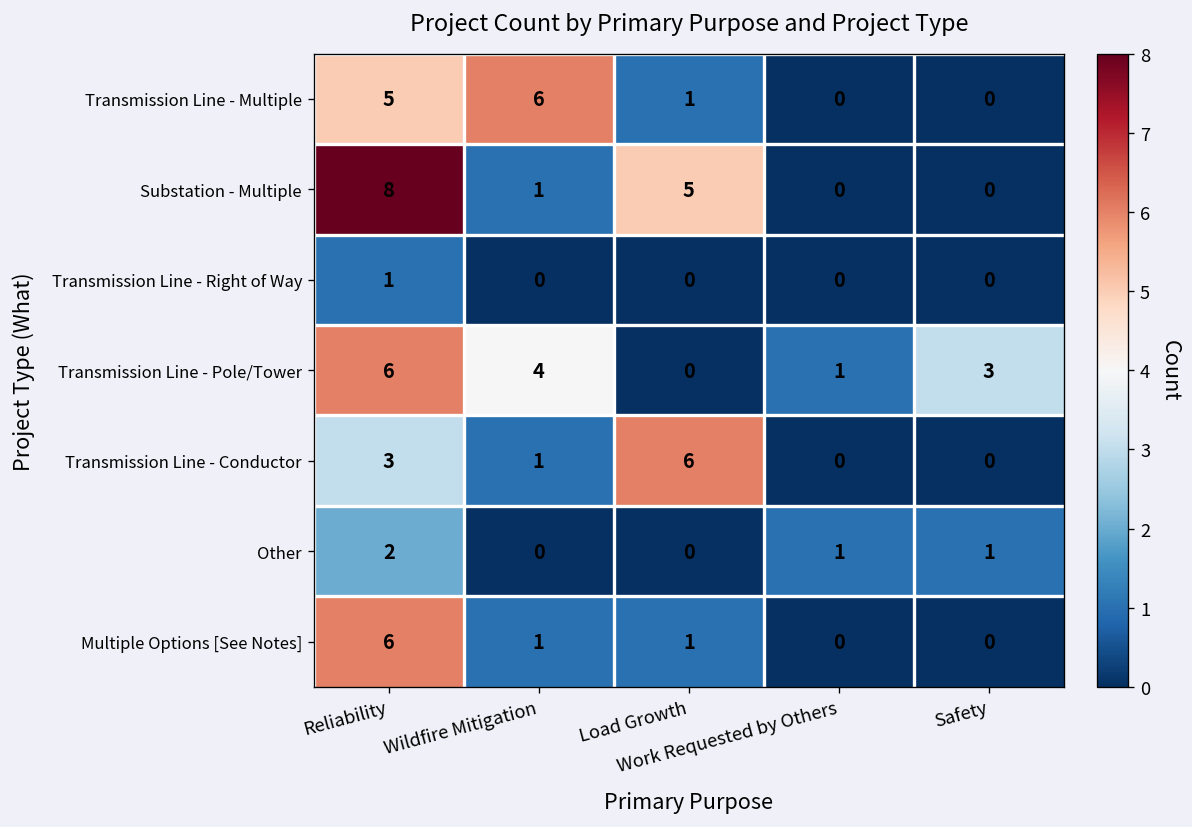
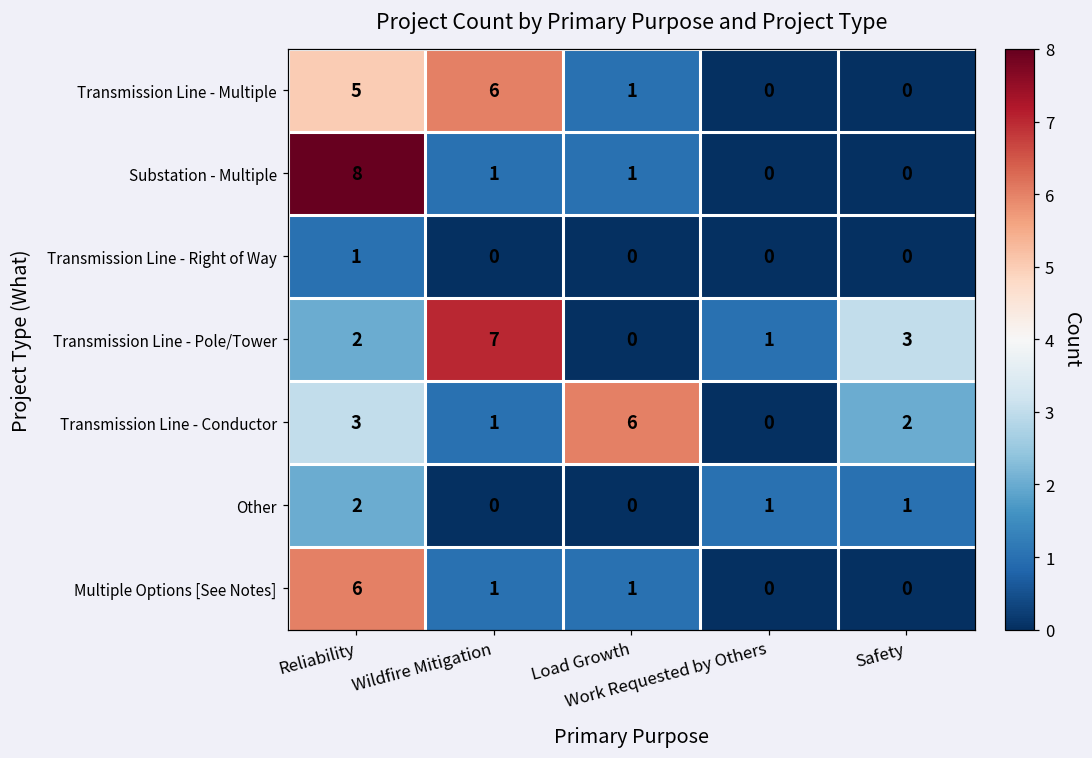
  {
    "Transmission Line - Multiple": {
      "Reliability": 5,
      "Wildfire Mitigation": 6,
      "Load Growth": 1,
      "Work Requested by Others": 0,
      "Safety": 0
    },
    "Substation - Multiple": {
      "Reliability": 8,
      "Wildfire Mitigation": 1,
-     "Load Growth": 5,
+     "Load Growth": 1,
      "Work Requested by Others": 0,
      "Safety": 0
    },
    "Transmission Line - Right of Way": {
      "Reliability": 1,
      "Wildfire Mitigation": 0,
      "Load Growth": 0,
      "Work Requested by Others": 0,
      "Safety": 0
    },
    "Transmission Line - Pole/Tower": {
-     "Reliability": 6,
-     "Wildfire Mitigation": 4,
+     "Reliability": 2,
+     "Wildfire Mitigation": 7,
      "Load Growth": 0,
      "Work Requested by Others": 1,
      "Safety": 3
    },
    "Transmission Line - Conductor": {
      "Reliability": 3,
      "Wildfire Mitigation": 1,
      "Load Growth": 6,
      "Work Requested by Others": 0,
-     "Safety": 0
+     "Safety": 2
    },
    "Other": {
      "Reliability": 2,
      "Wildfire Mitigation": 0,
      "Load Growth": 0,
      "Work Requested by Others": 1,
      "Safety": 1
    },
    "Multiple Options [See Notes]": {
      "Reliability": 6,
      "Wildfire Mitigation": 1,
      "Load Growth": 1,
      "Work Requested by Others": 0,
      "Safety": 0
    }
  }
